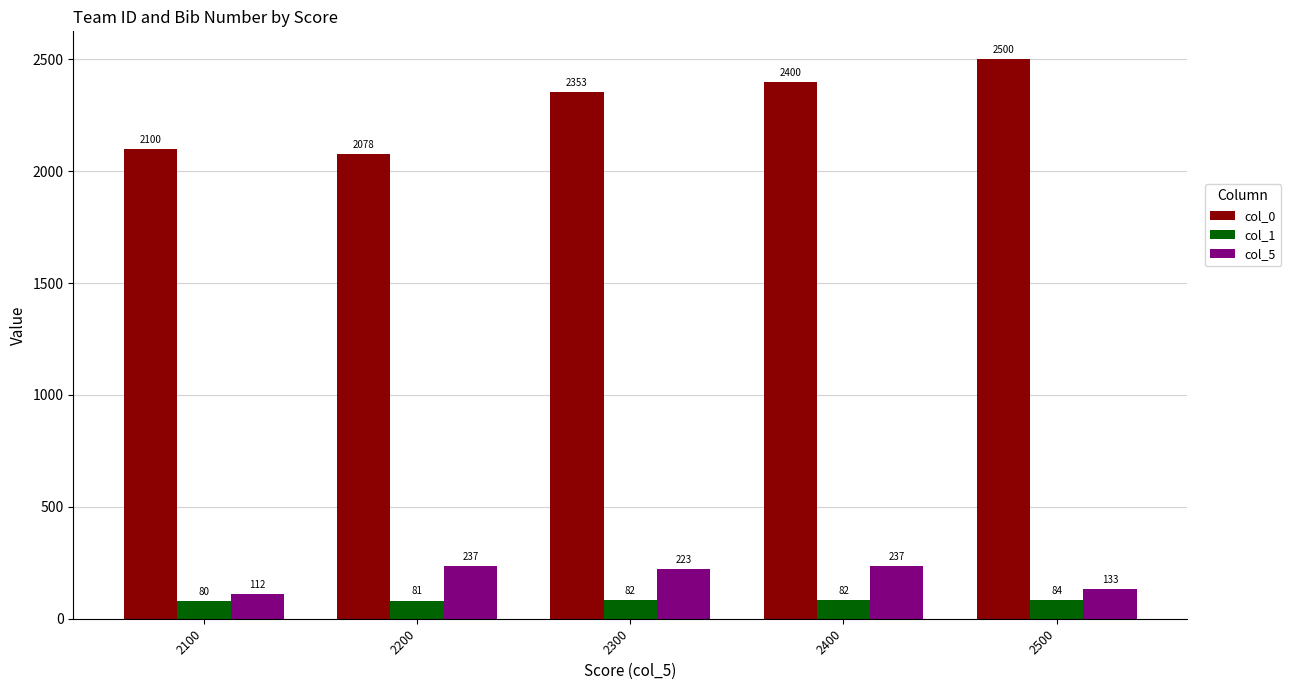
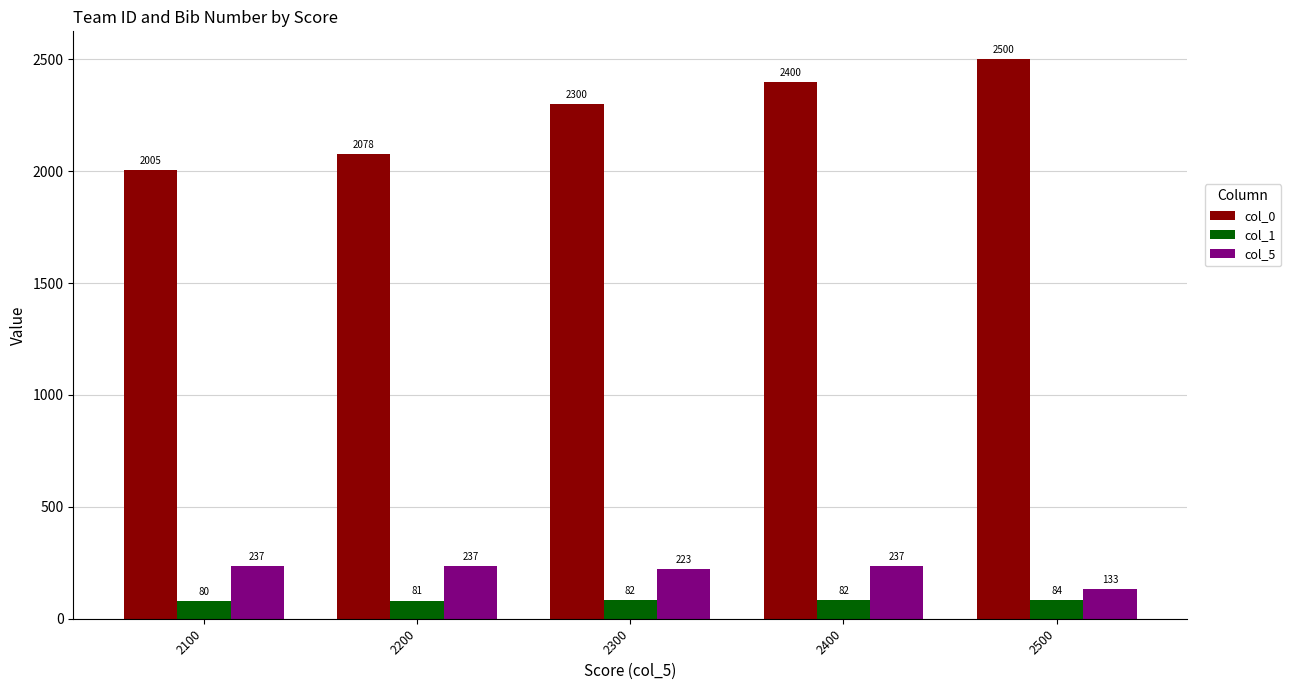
  {
    "col_0": {
-     "2100": 2100,
+     "2100": 2005,
      "2200": 2078,
-     "2300": 2353,
+     "2300": 2300,
      "2400": 2400,
      "2500": 2500
    },
    "col_1": {
      "2100": 80,
      "2200": 81,
      "2300": 82,
      "2400": 82,
      "2500": 84
    },
    "col_5": {
-     "2100": 112,
+     "2100": 237,
      "2200": 237,
      "2300": 223,
      "2400": 237,
      "2500": 133
    }
  }
